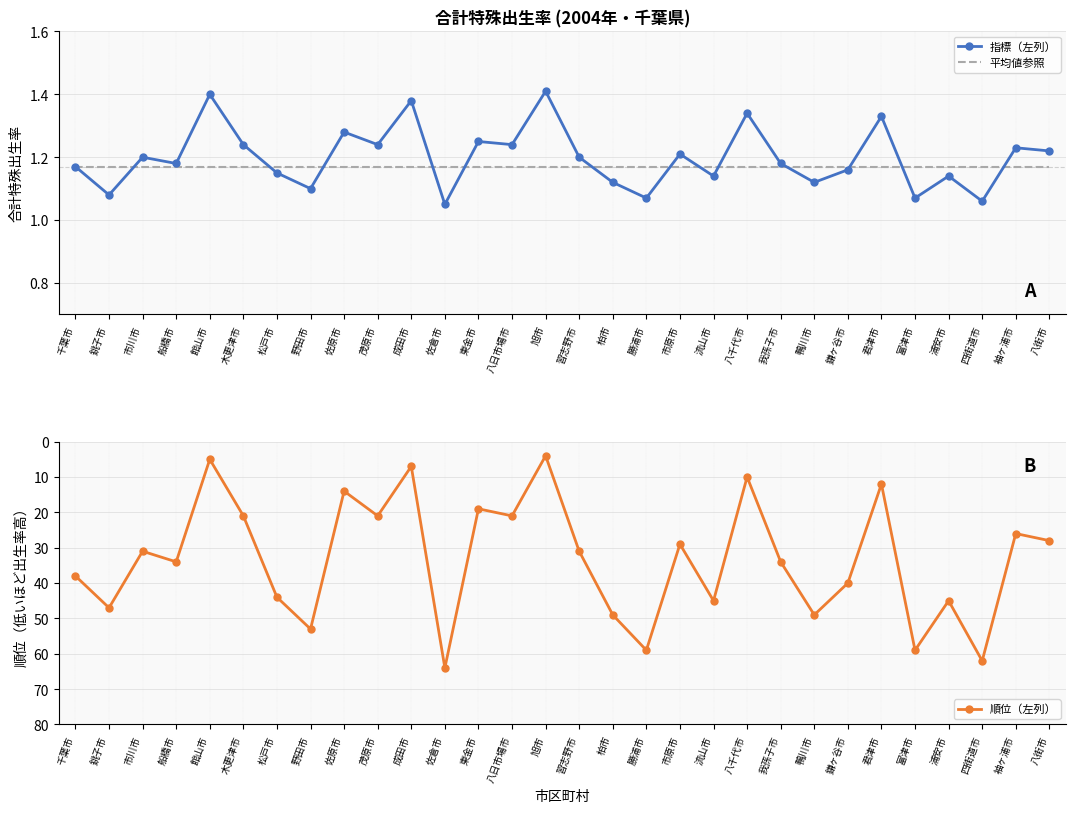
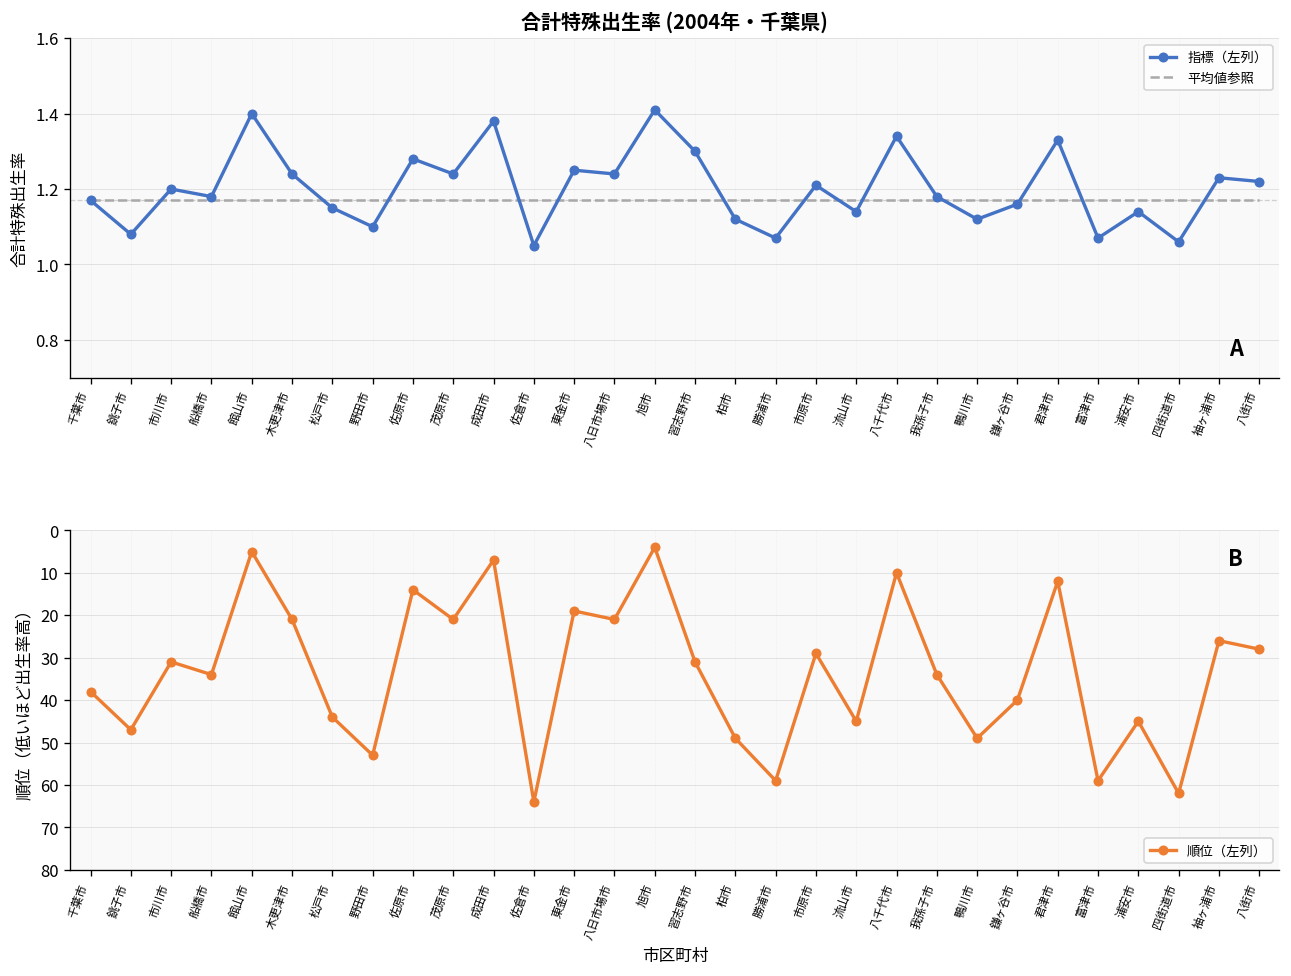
  {
    "合計特殊出生率 (2004年・千葉県)": {
      "指標（左列）": {
        "銚子市": 1.08,
        "市川市": 1.2,
        "船橋市": 1.18,
        "館山市": 1.4,
        "木更津市": 1.24,
        "松戸市": 1.15,
        "野田市": 1.1,
        "佐原市": 1.28,
        "茂原市": 1.24,
        "成田市": 1.38,
        "佐倉市": 1.05,
        "東金市": 1.25,
        "八日市場市": 1.24,
        "旭市": 1.41,
-       "習志野市": 1.2,
+       "習志野市": 1.3,
        "柏市": 1.12,
        "勝浦市": 1.07,
        "市原市": 1.21,
        "流山市": 1.14,
        "八千代市": 1.34,
        "我孫子市": 1.18,
        "鴨川市": 1.12,
        "鎌ヶ谷市": 1.16,
        "君津市": 1.33,
        "富津市": 1.07,
        "浦安市": 1.14,
        "四街道市": 1.06,
        "袖ヶ浦市": 1.23,
        "八街市": 1.22
      },
      "平均値参照": {
        "銚子市": 1.17,
        "市川市": 1.17,
        "船橋市": 1.17,
        "館山市": 1.17,
        "木更津市": 1.17,
        "松戸市": 1.17,
        "野田市": 1.17,
        "佐原市": 1.17,
        "茂原市": 1.17,
        "成田市": 1.17,
        "佐倉市": 1.17,
        "東金市": 1.17,
        "八日市場市": 1.17,
        "旭市": 1.17,
        "習志野市": 1.17,
        "柏市": 1.17,
        "勝浦市": 1.17,
        "市原市": 1.17,
        "流山市": 1.17,
        "八千代市": 1.17,
        "我孫子市": 1.17,
        "鴨川市": 1.17,
        "鎌ヶ谷市": 1.17,
        "君津市": 1.17,
        "富津市": 1.17,
        "浦安市": 1.17,
        "四街道市": 1.17,
        "袖ヶ浦市": 1.17,
        "八街市": 1.17
      }
    }
  }
